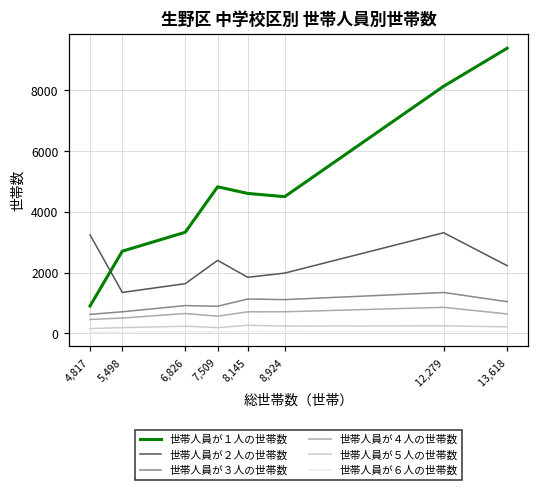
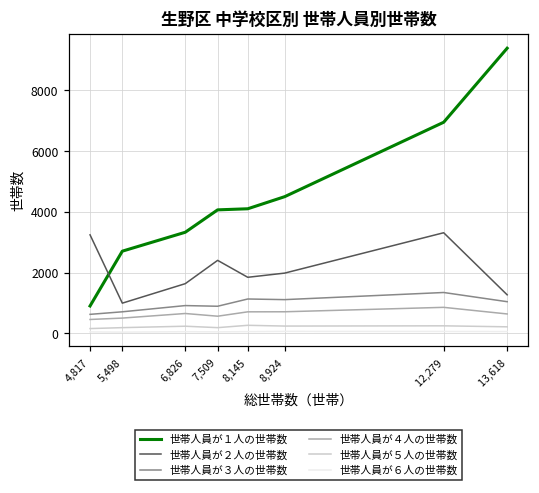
  {
    "世帯人員が１人の世帯数": {
      "4,817": 900,
      "5,498": 2700,
      "6,826": 3300,
-     "7,509": 4800,
-     "8,145": 4600,
+     "7,509": 4100,
+     "8,145": 4100,
      "8,924": 4500,
-     "12,279": 8100,
+     "12,279": 7000,
      "13,618": 9400
    },
    "世帯人員が２人の世帯数": {
      "4,817": 3200,
-     "5,498": 1300,
+     "5,498": 1000,
      "6,826": 1600,
      "7,509": 2400,
      "8,145": 1800,
      "8,924": 2000,
      "12,279": 3300,
-     "13,618": 2200
+     "13,618": 1300
    }
  }
